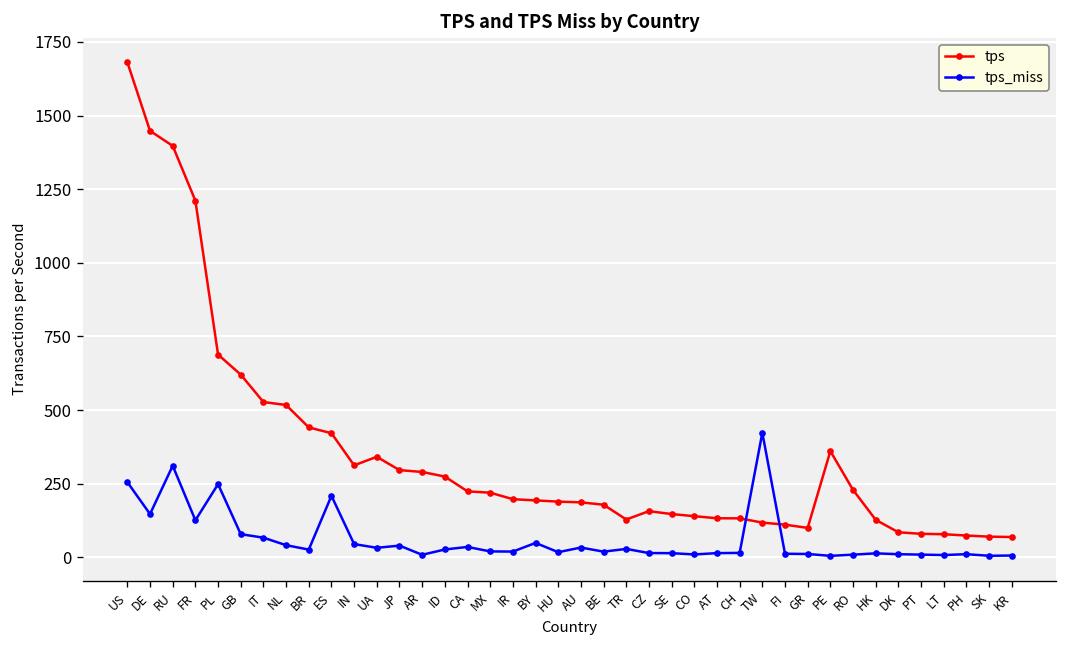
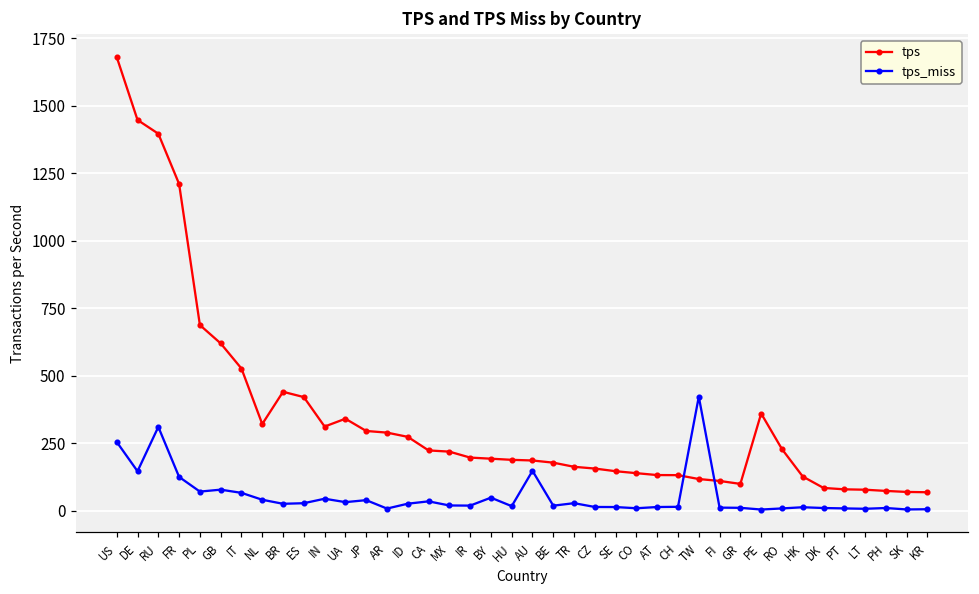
  {
    "tps": {
      "US": 1680,
      "DE": 1450,
      "RU": 1400,
      "FR": 1210,
      "PL": 690,
      "GB": 620,
      "IT": 530,
-     "NL": 520,
+     "NL": 320,
      "BR": 440,
      "ES": 420,
      "IN": 310,
      "UA": 340,
      "JP": 300,
      "AR": 290,
      "ID": 270,
      "CA": 220,
      "MX": 220,
      "IR": 200,
      "BY": 190,
      "HU": 190,
      "AU": 190,
      "BE": 180,
-     "TR": 130,
+     "TR": 160,
      "CZ": 160,
      "SE": 150,
      "CO": 140,
      "AT": 130,
      "CH": 130,
      "TW": 120,
      "FI": 110,
      "GR": 100,
      "PE": 360,
      "RO": 230,
      "HK": 130,
      "DK": 80,
      "PT": 80,
      "LT": 80,
      "PH": 70,
      "SK": 70,
      "KR": 70
    },
    "tps_miss": {
      "US": 260,
      "DE": 150,
      "RU": 310,
      "FR": 130,
-     "PL": 250,
+     "PL": 70,
      "GB": 80,
      "IT": 70,
      "NL": 40,
      "BR": 30,
-     "ES": 210,
+     "ES": 30,
      "IN": 40,
      "UA": 30,
      "JP": 40,
      "AR": 10,
      "ID": 30,
      "CA": 40,
      "MX": 20,
      "IR": 20,
      "BY": 50,
      "HU": 20,
-     "AU": 30,
+     "AU": 150,
      "BE": 20,
      "TR": 30,
      "CZ": 10,
      "SE": 10,
      "CO": 10,
      "AT": 10,
      "CH": 10,
      "TW": 420,
      "FI": 10,
      "GR": 10,
      "PE": 0,
      "RO": 10,
      "HK": 10,
      "DK": 10,
      "PT": 10,
      "LT": 10,
      "PH": 10,
      "SK": 10,
      "KR": 10
    }
  }
